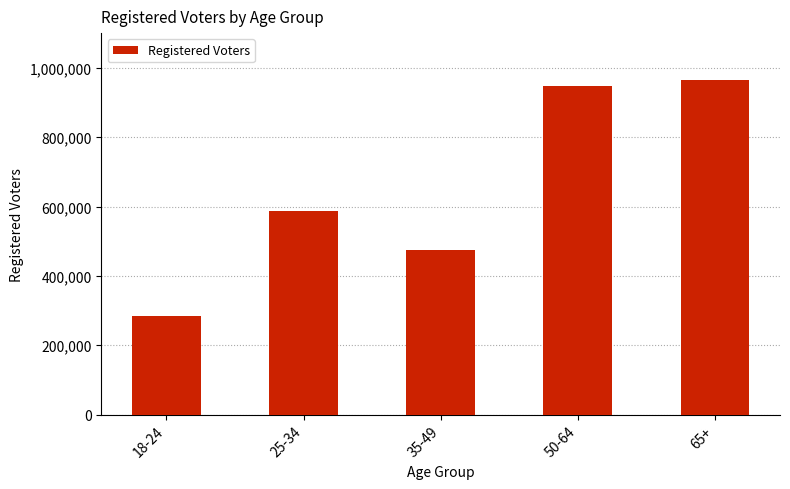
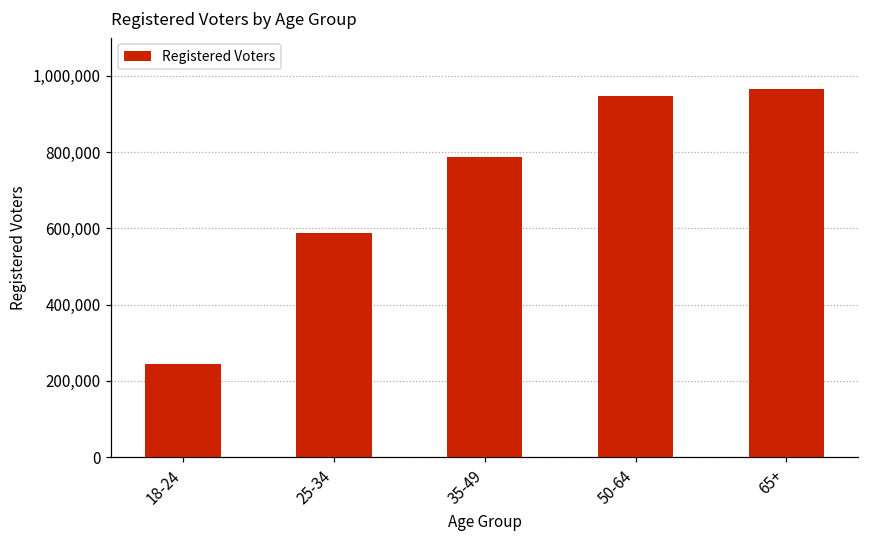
  {
-   "18-24": "280,000",
+   "18-24": "240,000",
    "25-34": "590,000",
-   "35-49": "480,000",
+   "35-49": "790,000",
    "50-64": "950,000",
    "65+": "970,000"
  }
